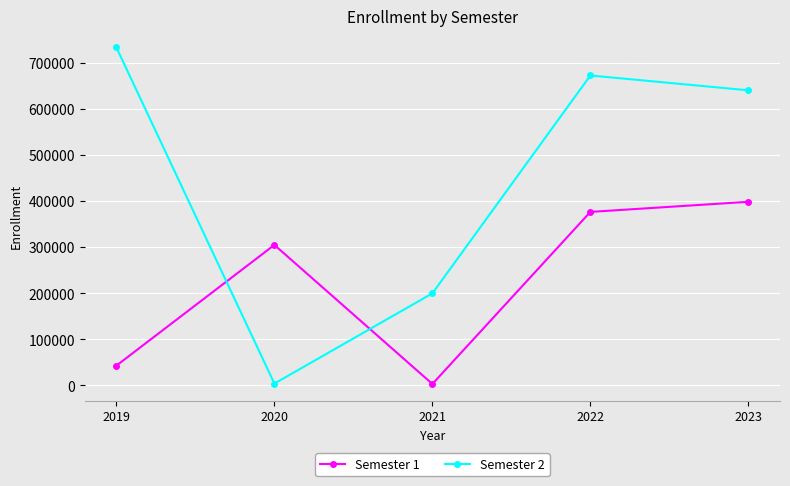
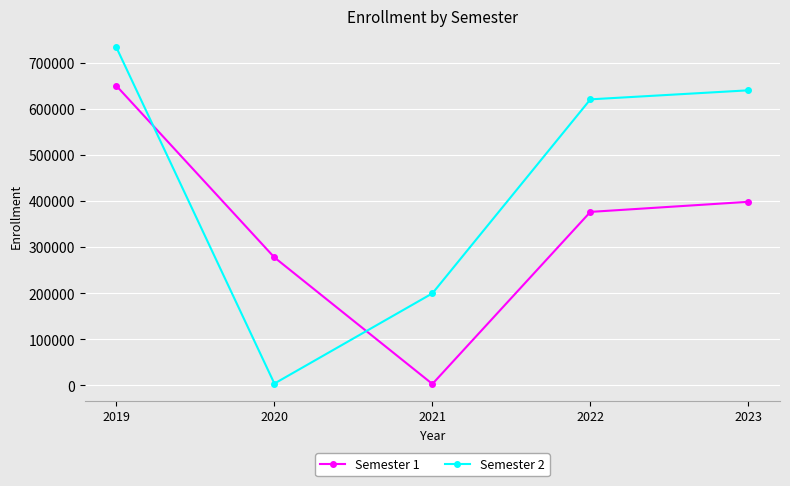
  {
    "Semester 1": {
-     "2019": 40000,
-     "2020": 300000,
+     "2019": 650000,
+     "2020": 280000,
      "2021": 0,
      "2022": 380000,
      "2023": 400000
    },
    "Semester 2": {
      "2019": 730000,
      "2020": 0,
      "2021": 200000,
-     "2022": 670000,
+     "2022": 620000,
      "2023": 640000
    }
  }
